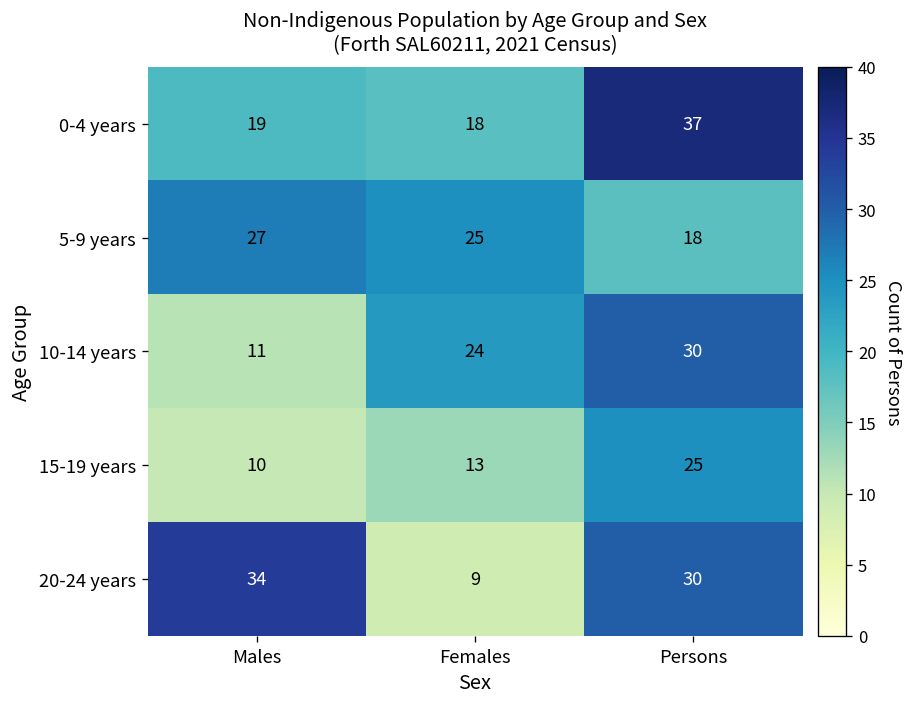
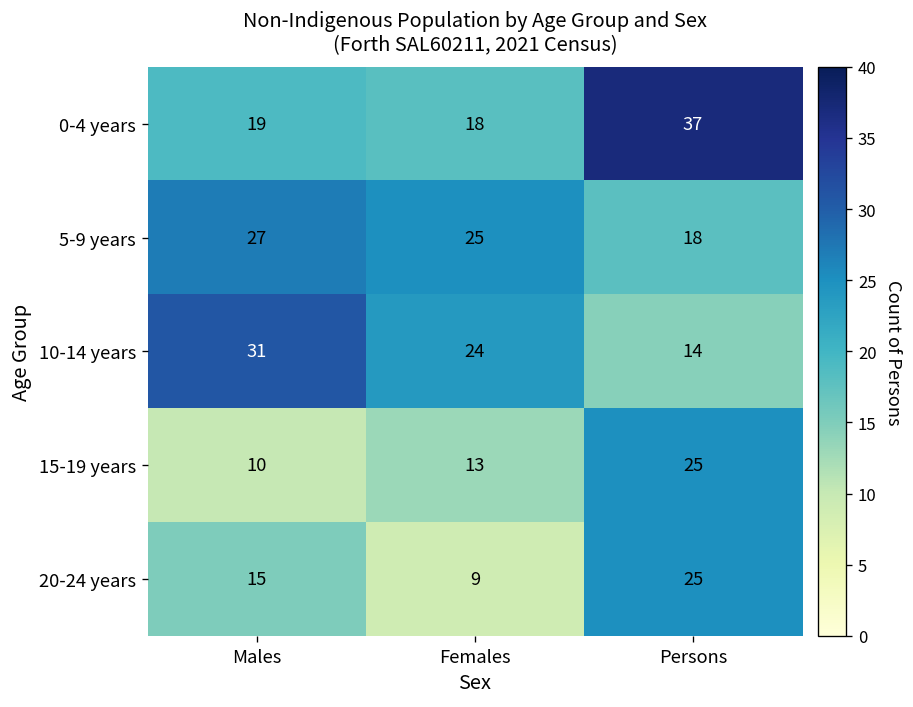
  {
    "0-4 years": {
      "Males": 19,
      "Females": 18,
      "Persons": 37
    },
    "5-9 years": {
      "Males": 27,
      "Females": 25,
      "Persons": 18
    },
    "10-14 years": {
-     "Males": 11,
+     "Males": 31,
      "Females": 24,
-     "Persons": 30
+     "Persons": 14
    },
    "15-19 years": {
      "Males": 10,
      "Females": 13,
      "Persons": 25
    },
    "20-24 years": {
-     "Males": 34,
+     "Males": 15,
      "Females": 9,
-     "Persons": 30
+     "Persons": 25
    }
  }
